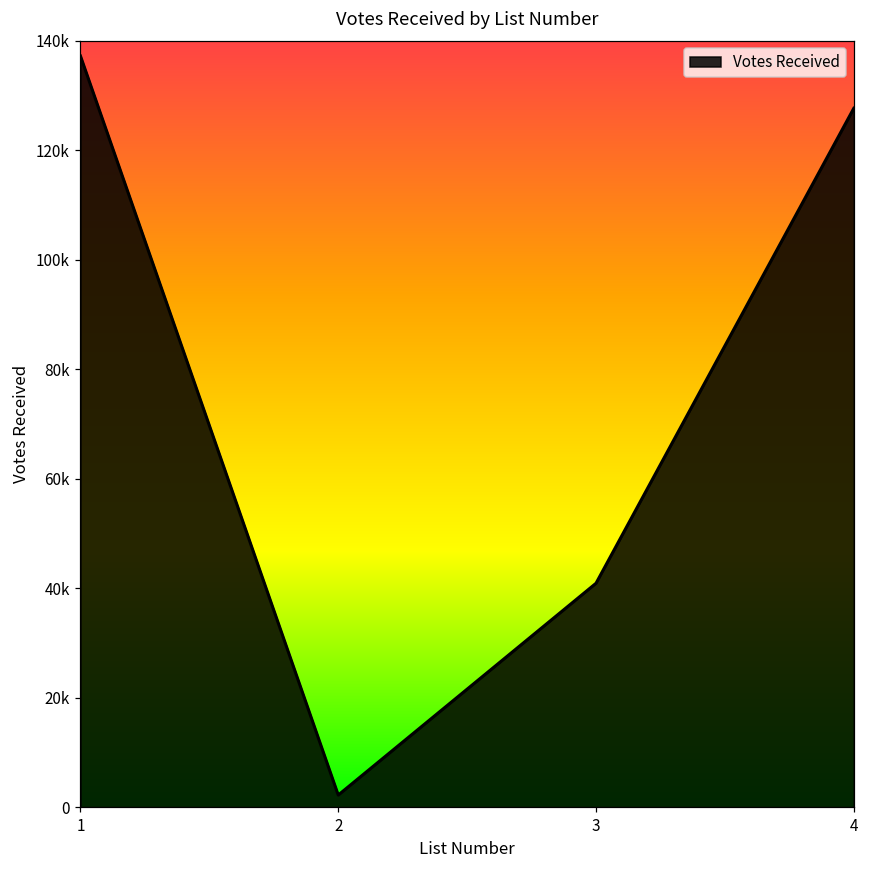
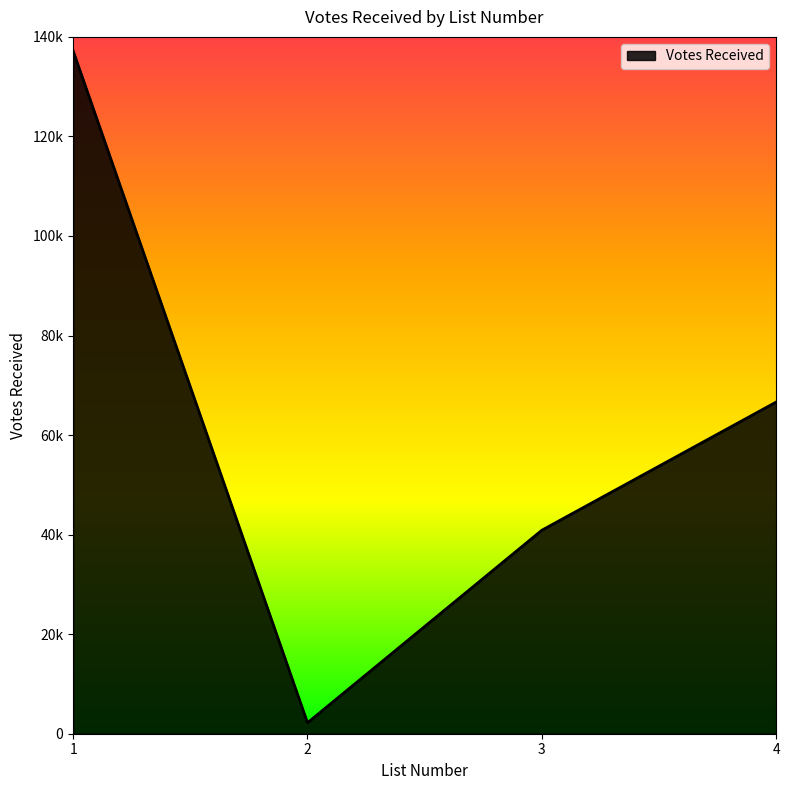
  {
    "1": 137000,
    "2": 2000,
    "3": 41000,
-   "4": 128000
+   "4": 67000
  }
